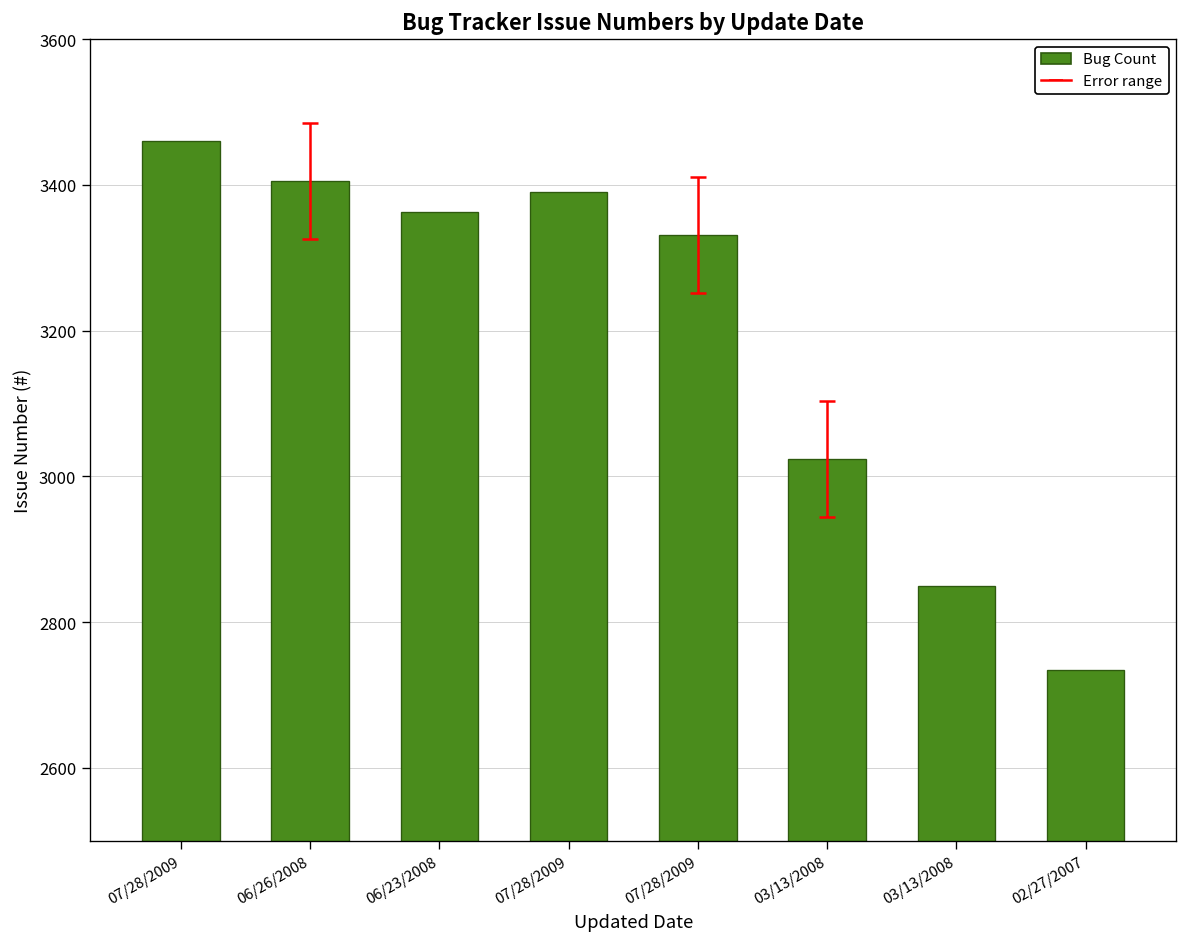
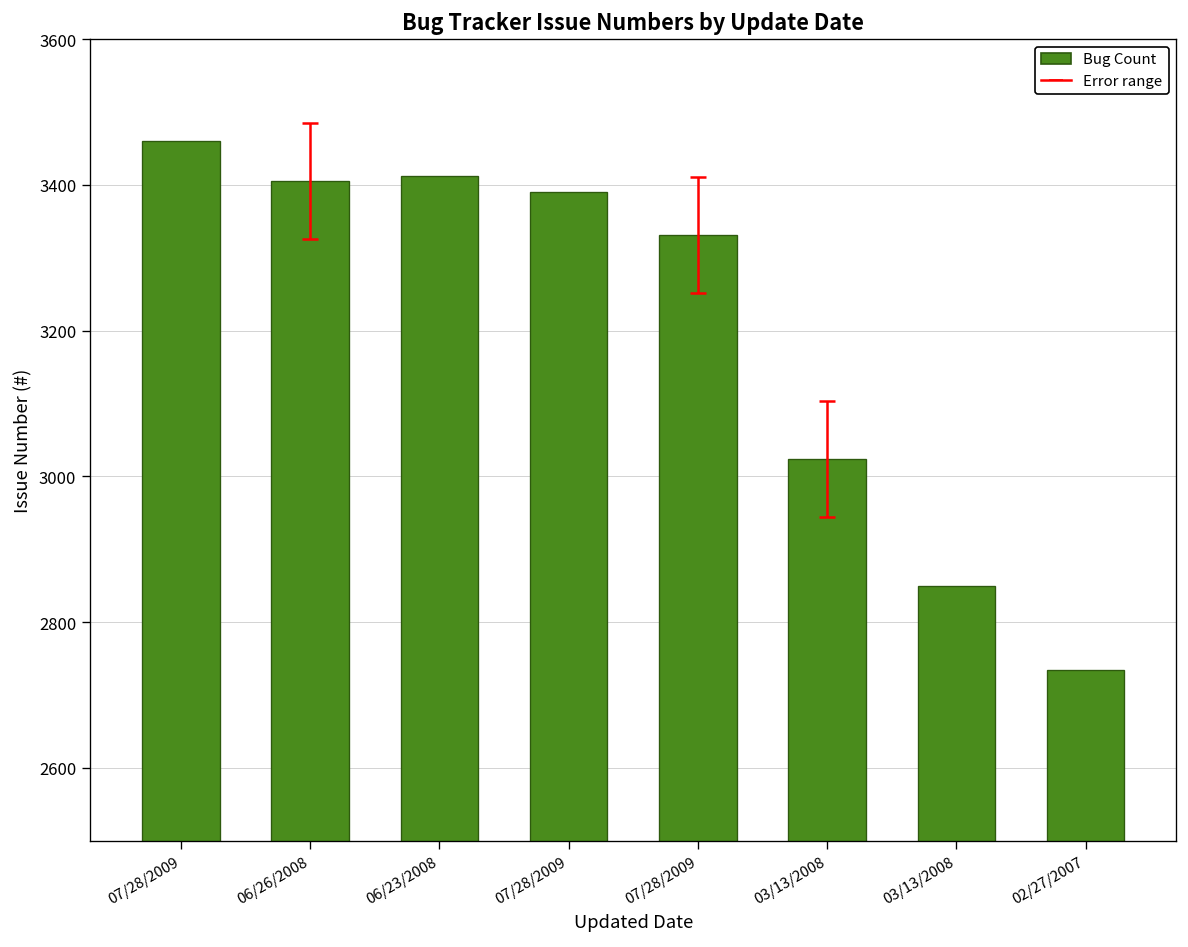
  {
    "Bug Count": {
      "06/26/2008": 3410,
-     "06/23/2008": 3360,
+     "06/23/2008": 3410,
      "02/27/2007": 2730
    }
  }
